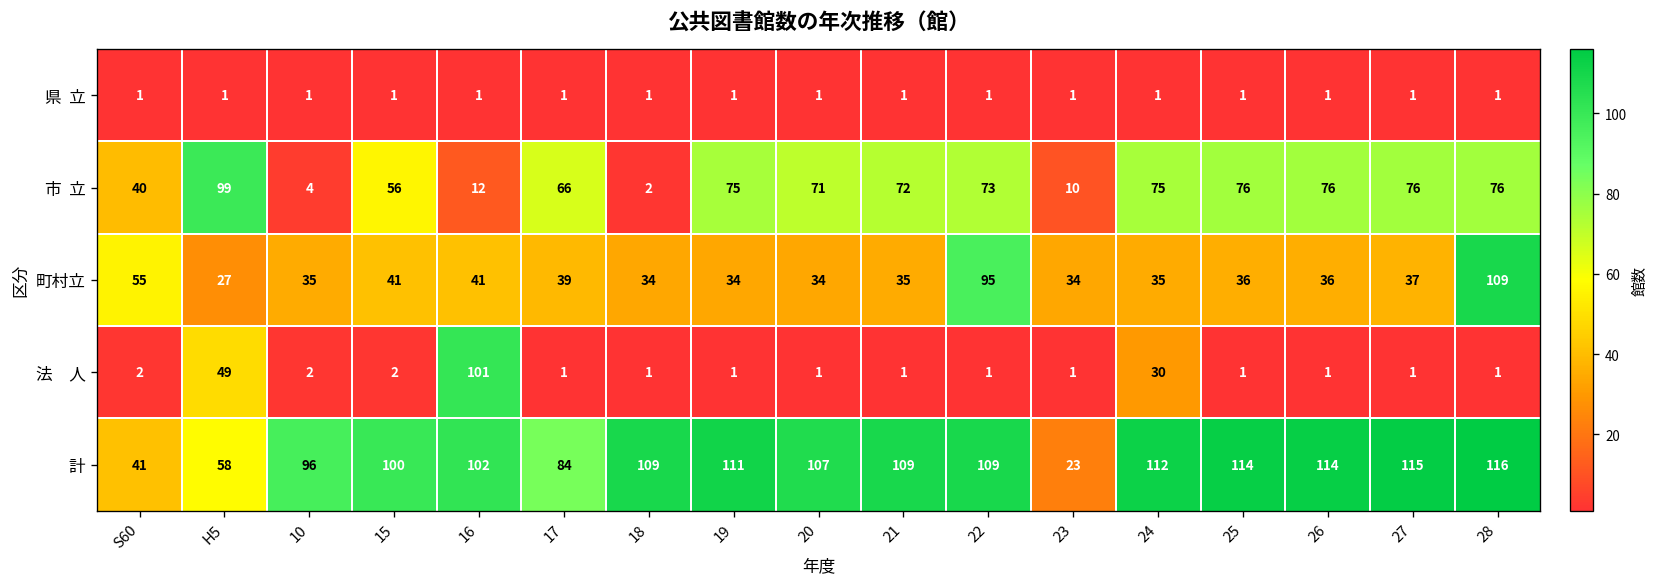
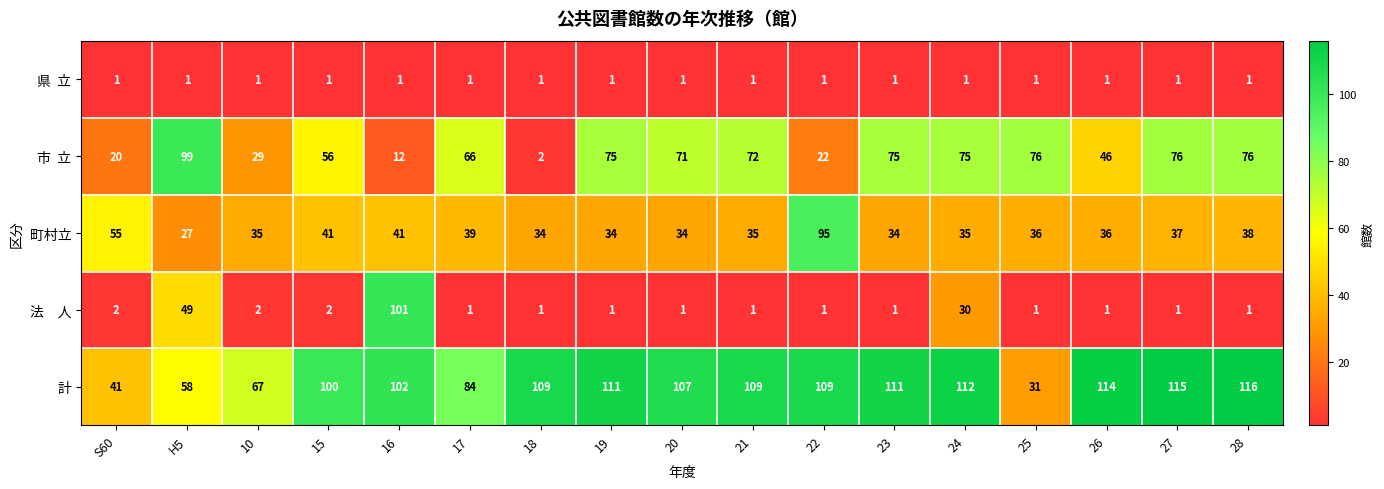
  {
    "県 立": {
      "S60": 1,
      "H5": 1,
      "10": 1,
      "15": 1,
      "16": 1,
      "17": 1,
      "18": 1,
      "19": 1,
      "20": 1,
      "21": 1,
      "22": 1,
      "23": 1,
      "24": 1,
      "25": 1,
      "26": 1,
      "27": 1,
      "28": 1
    },
    "市 立": {
-     "S60": 40,
+     "S60": 20,
      "H5": 99,
-     "10": 4,
+     "10": 29,
      "15": 56,
      "16": 12,
      "17": 66,
      "18": 2,
      "19": 75,
      "20": 71,
      "21": 72,
-     "22": 73,
-     "23": 10,
+     "22": 22,
+     "23": 75,
      "24": 75,
      "25": 76,
-     "26": 76,
+     "26": 46,
      "27": 76,
      "28": 76
    },
    "町村立": {
      "S60": 55,
      "H5": 27,
      "10": 35,
      "15": 41,
      "16": 41,
      "17": 39,
      "18": 34,
      "19": 34,
      "20": 34,
      "21": 35,
      "22": 95,
      "23": 34,
      "24": 35,
      "25": 36,
      "26": 36,
      "27": 37,
-     "28": 109
+     "28": 38
    },
    "法 人": {
      "S60": 2,
      "H5": 49,
      "10": 2,
      "15": 2,
      "16": 101,
      "17": 1,
      "18": 1,
      "19": 1,
      "20": 1,
      "21": 1,
      "22": 1,
      "23": 1,
      "24": 30,
      "25": 1,
      "26": 1,
      "27": 1,
      "28": 1
    },
    "計": {
      "S60": 41,
      "H5": 58,
-     "10": 96,
+     "10": 67,
      "15": 100,
      "16": 102,
      "17": 84,
      "18": 109,
      "19": 111,
      "20": 107,
      "21": 109,
      "22": 109,
-     "23": 23,
+     "23": 111,
      "24": 112,
-     "25": 114,
+     "25": 31,
      "26": 114,
      "27": 115,
      "28": 116
    }
  }
